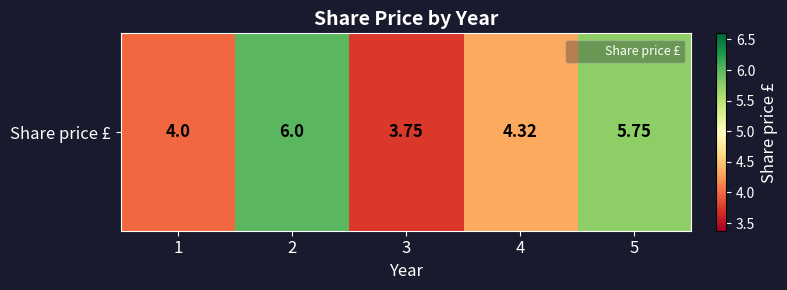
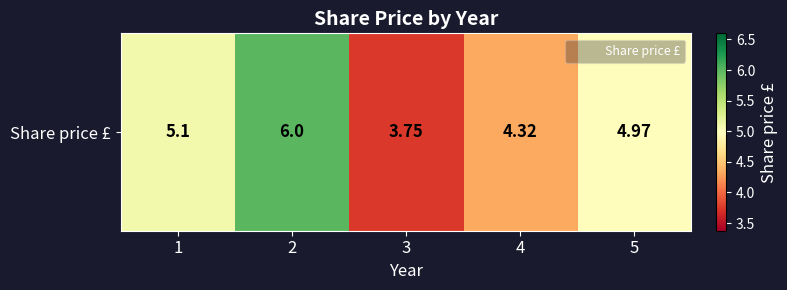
  {
    "Share price £": {
-     "1": 4.0,
+     "1": 5.1,
      "2": 6.0,
      "3": 3.75,
      "4": 4.32,
-     "5": 5.75
+     "5": 4.97
    }
  }
